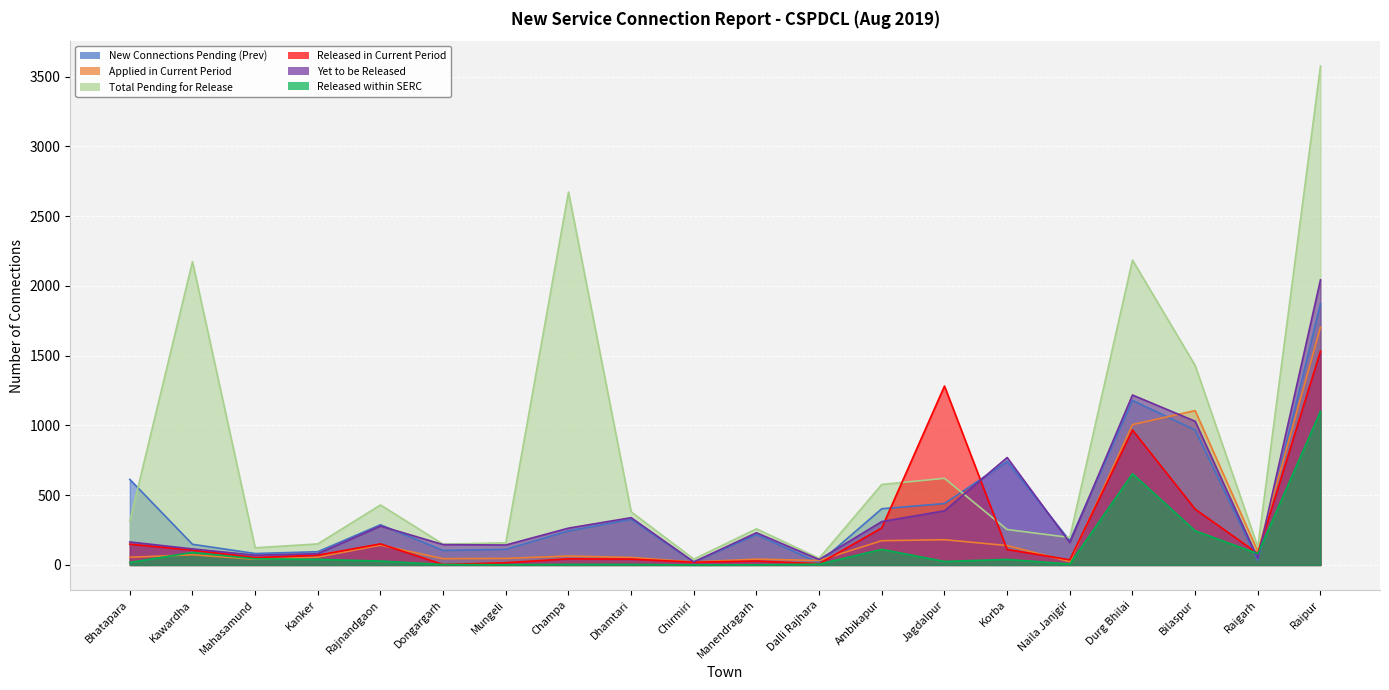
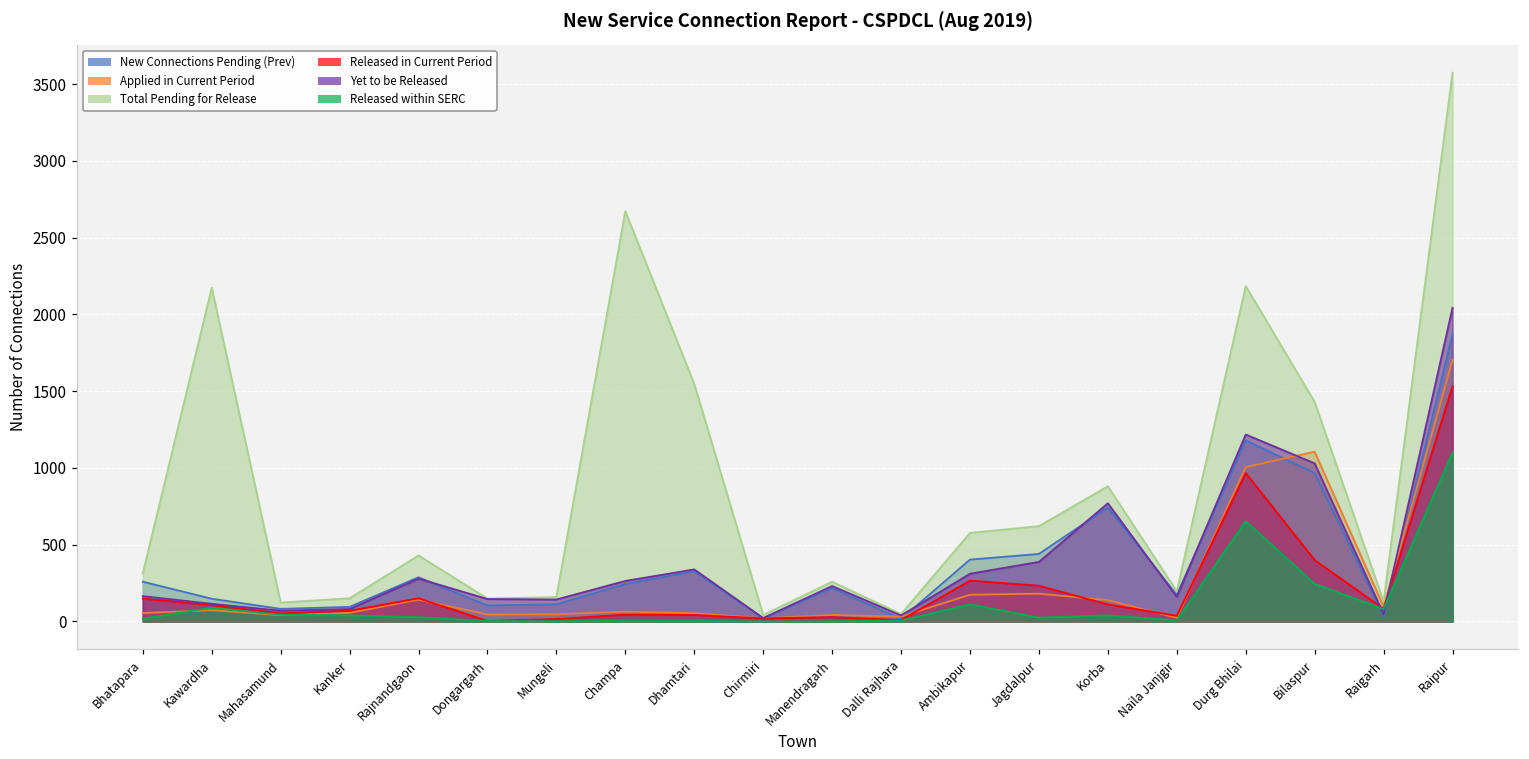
  {
    "New Connections Pending (Prev)": {
-     "Bhatapara": 610,
+     "Bhatapara": 260,
      "Kawardha": 150,
      "Dongargarh": 100,
      "Mungeli": 110,
      "Champa": 240,
      "Ambikapur": 400,
      "Jagdalpur": 440,
      "Korba": 740,
      "Durg Bhilai": 1180,
      "Bilaspur": 970,
      "Raipur": 1870
    },
    "Applied in Current Period": {
      "Bhatapara": 60,
      "Dongargarh": 50,
      "Mungeli": 50,
      "Champa": 60,
      "Ambikapur": 170,
      "Jagdalpur": 180,
      "Korba": 140,
      "Durg Bhilai": 1010,
      "Bilaspur": 1110,
      "Raipur": 1700
    },
    "Total Pending for Release": {
      "Bhatapara": 310,
      "Kawardha": 2170,
      "Mahasamund": 120,
      "Kanker": 150,
      "Rajnandgaon": 430,
      "Champa": 2670,
-     "Dhamtari": 380,
+     "Dhamtari": 1550,
      "Chirmiri": 40,
      "Manendragarh": 260,
      "Ambikapur": 580,
      "Jagdalpur": 620,
-     "Korba": 250,
+     "Korba": 880,
      "Naila Janjgir": 200,
      "Durg Bhilai": 2190,
      "Bilaspur": 1430,
      "Raigarh": 130,
      "Raipur": 3580
    },
    "Released in Current Period": {
      "Champa": 40,
      "Ambikapur": 270,
-     "Jagdalpur": 1280,
+     "Jagdalpur": 230,
      "Korba": 110,
      "Durg Bhilai": 970,
      "Bilaspur": 400,
      "Raipur": 1530
    },
    "Yet to be Released": {
      "Champa": 260,
      "Ambikapur": 310,
      "Jagdalpur": 390,
      "Korba": 770,
      "Durg Bhilai": 1220,
      "Bilaspur": 1030,
      "Raipur": 2040
    },
    "Released within SERC": {
      "Bhatapara": 20,
      "Rajnandgaon": 30,
      "Champa": 0,
      "Dhamtari": 0,
      "Chirmiri": 0,
      "Manendragarh": 0,
      "Ambikapur": 110,
      "Jagdalpur": 30,
      "Korba": 40,
      "Durg Bhilai": 650,
      "Bilaspur": 250,
      "Raipur": 1100
    }
  }
